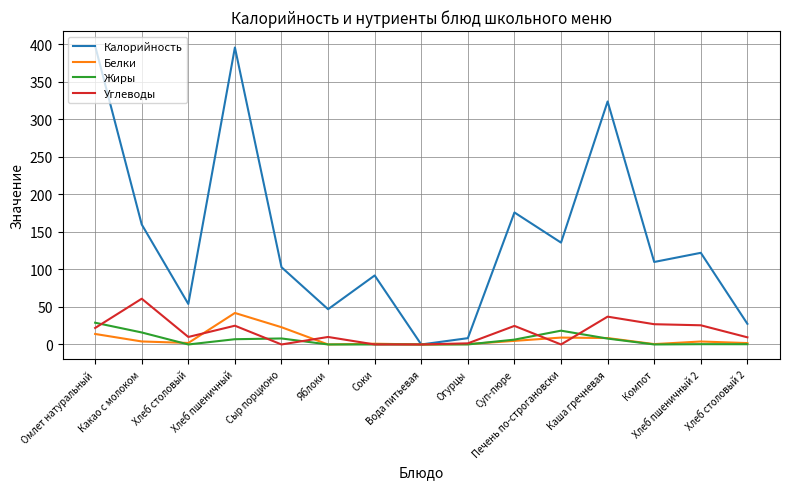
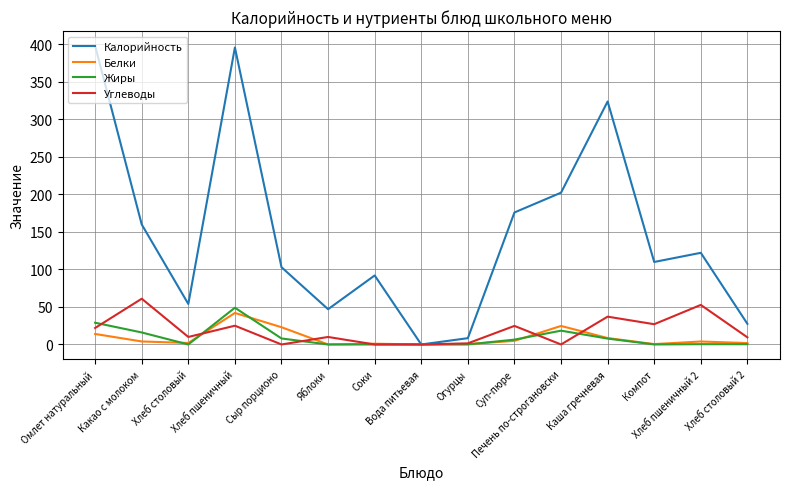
  {
    "Калорийность": {
      "Какао с молоком": 160,
      "Хлеб столовый": 50,
      "Хлеб пшеничный": 400,
      "Сыр порционо": 100,
      "Яблоки": 50,
      "Соки": 90,
      "Огурцы": 10,
      "Суп-пюре": 180,
-     "Печень по-строгановски": 140,
+     "Печень по-строгановски": 200,
      "Каша гречневая": 320,
      "Компот": 110,
      "Хлеб пшеничный 2": 120,
      "Хлеб столовый 2": 30
    },
    "Белки": {
      "Омлет натуральный": 10,
      "Какао с молоком": 0,
      "Хлеб пшеничный": 40,
      "Сыр порционо": 20,
-     "Печень по-строгановски": 10,
+     "Печень по-строгановски": 20,
      "Хлеб пшеничный 2": 0
    },
    "Жиры": {
      "Омлет натуральный": 30,
      "Какао с молоком": 20,
-     "Хлеб пшеничный": 10,
+     "Хлеб пшеничный": 50,
      "Сыр порционо": 10,
      "Печень по-строгановски": 20,
      "Хлеб пшеничный 2": 0
    },
    "Углеводы": {
      "Омлет натуральный": 20,
      "Какао с молоком": 60,
      "Хлеб столовый": 10,
      "Хлеб пшеничный": 30,
      "Сыр порционо": 0,
      "Яблоки": 10,
      "Суп-пюре": 20,
      "Печень по-строгановски": 0,
      "Каша гречневая": 40,
      "Компот": 30,
-     "Хлеб пшеничный 2": 30,
+     "Хлеб пшеничный 2": 50,
      "Хлеб столовый 2": 10
    }
  }
